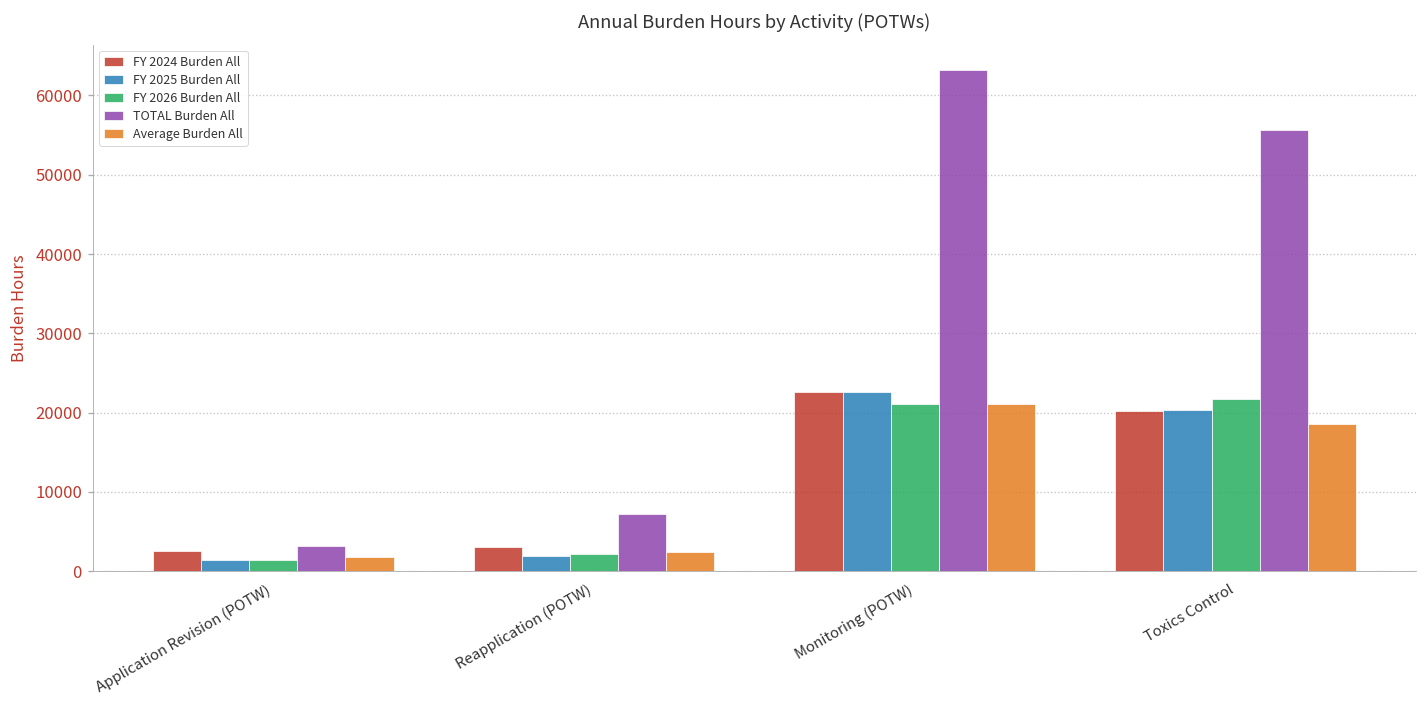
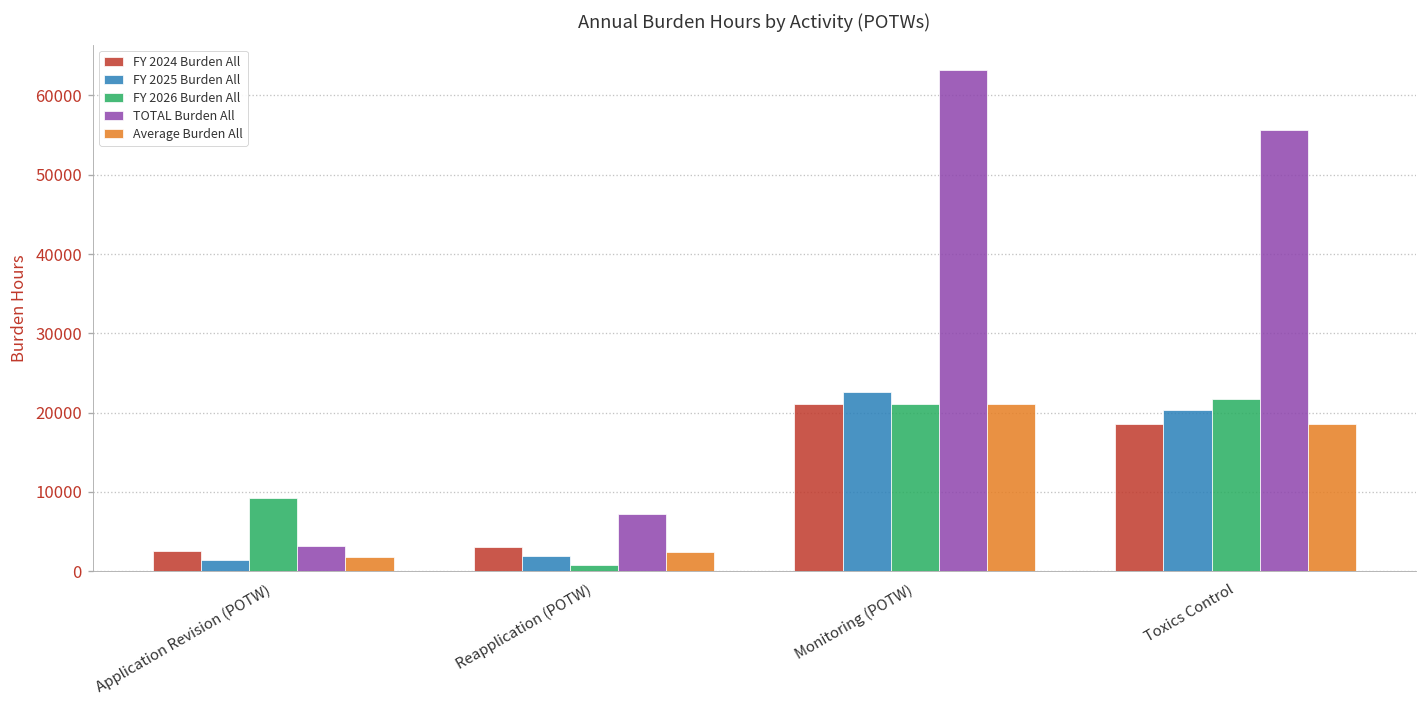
  {
    "FY 2024 Burden All": {
      "Application Revision (POTW)": 3000,
      "Reapplication (POTW)": 3000,
-     "Monitoring (POTW)": 23000,
-     "Toxics Control": 20000
+     "Monitoring (POTW)": 21000,
+     "Toxics Control": 19000
    },
    "FY 2025 Burden All": {
      "Application Revision (POTW)": 1000,
      "Reapplication (POTW)": 2000,
      "Monitoring (POTW)": 23000,
      "Toxics Control": 20000
    },
    "FY 2026 Burden All": {
-     "Application Revision (POTW)": 1000,
-     "Reapplication (POTW)": 2000,
+     "Application Revision (POTW)": 9000,
+     "Reapplication (POTW)": 1000,
      "Monitoring (POTW)": 21000,
      "Toxics Control": 22000
    },
    "TOTAL Burden All": {
      "Application Revision (POTW)": 3000,
      "Reapplication (POTW)": 7000,
      "Monitoring (POTW)": 63000,
      "Toxics Control": 56000
    },
    "Average Burden All": {
      "Application Revision (POTW)": 2000,
      "Reapplication (POTW)": 2000,
      "Monitoring (POTW)": 21000,
      "Toxics Control": 19000
    }
  }
